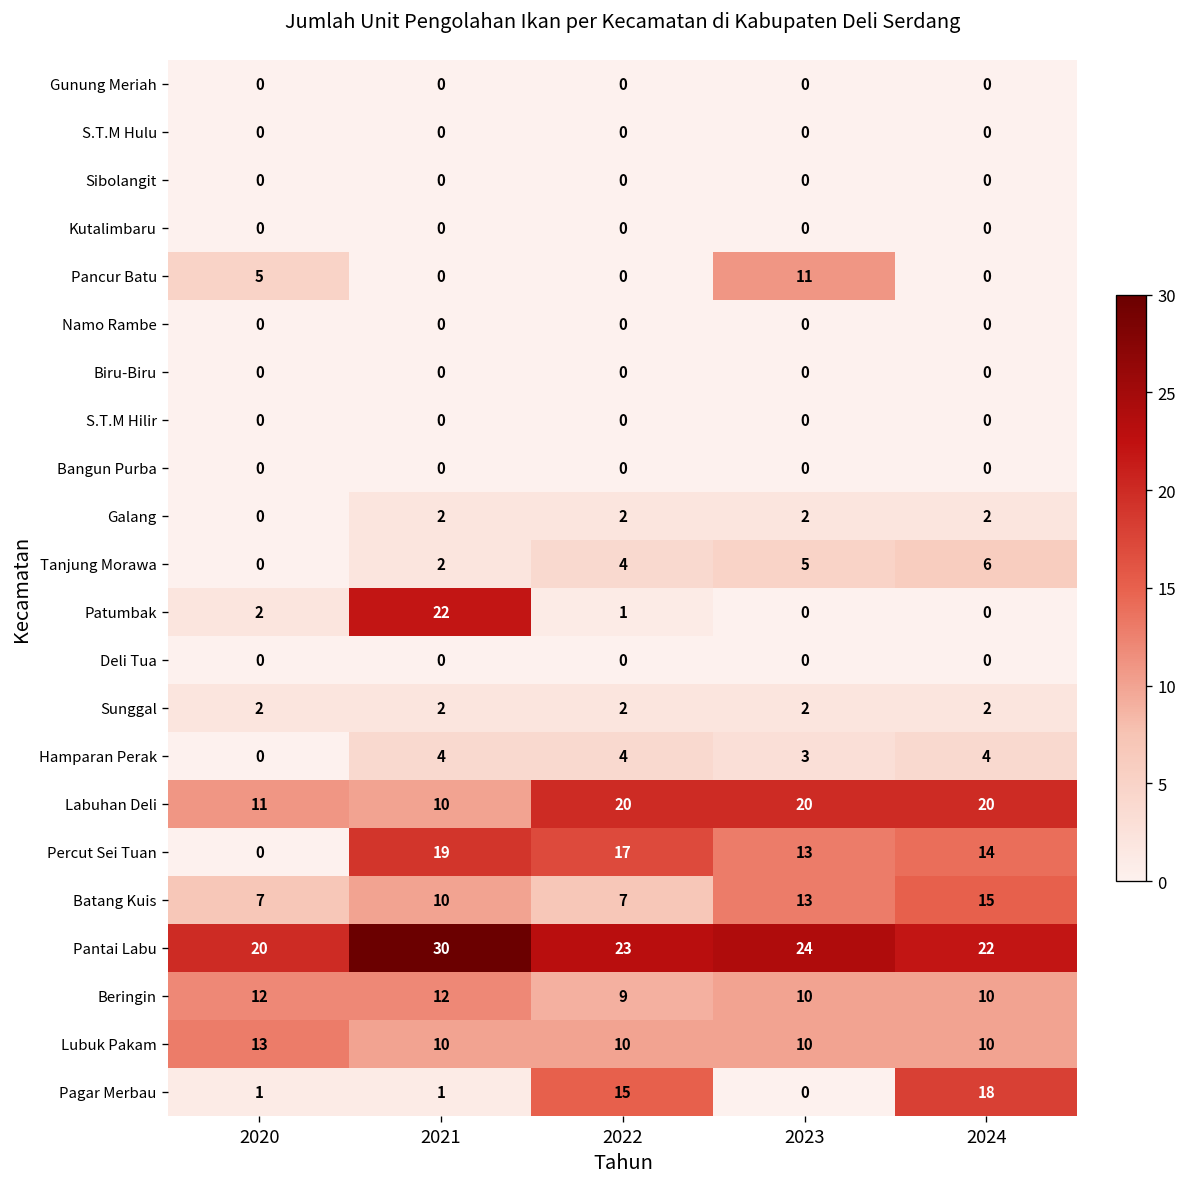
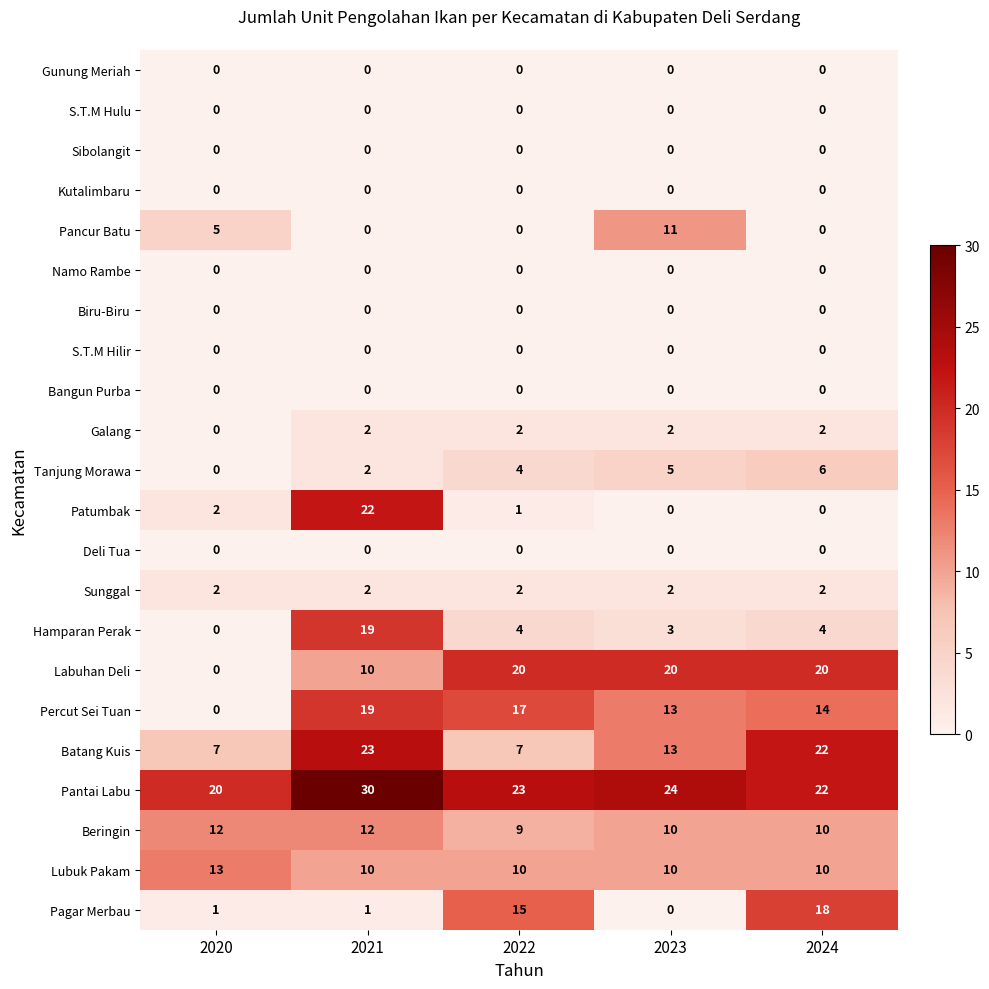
  {
    "Gunung Meriah": {
      "2020": 0,
      "2021": 0,
      "2022": 0,
      "2023": 0,
      "2024": 0
    },
    "S.T.M Hulu": {
      "2020": 0,
      "2021": 0,
      "2022": 0,
      "2023": 0,
      "2024": 0
    },
    "Sibolangit": {
      "2020": 0,
      "2021": 0,
      "2022": 0,
      "2023": 0,
      "2024": 0
    },
    "Kutalimbaru": {
      "2020": 0,
      "2021": 0,
      "2022": 0,
      "2023": 0,
      "2024": 0
    },
    "Pancur Batu": {
      "2020": 5,
      "2021": 0,
      "2022": 0,
      "2023": 11,
      "2024": 0
    },
    "Namo Rambe": {
      "2020": 0,
      "2021": 0,
      "2022": 0,
      "2023": 0,
      "2024": 0
    },
    "Biru-Biru": {
      "2020": 0,
      "2021": 0,
      "2022": 0,
      "2023": 0,
      "2024": 0
    },
    "S.T.M Hilir": {
      "2020": 0,
      "2021": 0,
      "2022": 0,
      "2023": 0,
      "2024": 0
    },
    "Bangun Purba": {
      "2020": 0,
      "2021": 0,
      "2022": 0,
      "2023": 0,
      "2024": 0
    },
    "Galang": {
      "2020": 0,
      "2021": 2,
      "2022": 2,
      "2023": 2,
      "2024": 2
    },
    "Tanjung Morawa": {
      "2020": 0,
      "2021": 2,
      "2022": 4,
      "2023": 5,
      "2024": 6
    },
    "Patumbak": {
      "2020": 2,
      "2021": 22,
      "2022": 1,
      "2023": 0,
      "2024": 0
    },
    "Deli Tua": {
      "2020": 0,
      "2021": 0,
      "2022": 0,
      "2023": 0,
      "2024": 0
    },
    "Sunggal": {
      "2020": 2,
      "2021": 2,
      "2022": 2,
      "2023": 2,
      "2024": 2
    },
    "Hamparan Perak": {
      "2020": 0,
-     "2021": 4,
+     "2021": 19,
      "2022": 4,
      "2023": 3,
      "2024": 4
    },
    "Labuhan Deli": {
-     "2020": 11,
+     "2020": 0,
      "2021": 10,
      "2022": 20,
      "2023": 20,
      "2024": 20
    },
    "Percut Sei Tuan": {
      "2020": 0,
      "2021": 19,
      "2022": 17,
      "2023": 13,
      "2024": 14
    },
    "Batang Kuis": {
      "2020": 7,
-     "2021": 10,
+     "2021": 23,
      "2022": 7,
      "2023": 13,
-     "2024": 15
+     "2024": 22
    },
    "Pantai Labu": {
      "2020": 20,
      "2021": 30,
      "2022": 23,
      "2023": 24,
      "2024": 22
    },
    "Beringin": {
      "2020": 12,
      "2021": 12,
      "2022": 9,
      "2023": 10,
      "2024": 10
    },
    "Lubuk Pakam": {
      "2020": 13,
      "2021": 10,
      "2022": 10,
      "2023": 10,
      "2024": 10
    },
    "Pagar Merbau": {
      "2020": 1,
      "2021": 1,
      "2022": 15,
      "2023": 0,
      "2024": 18
    }
  }
